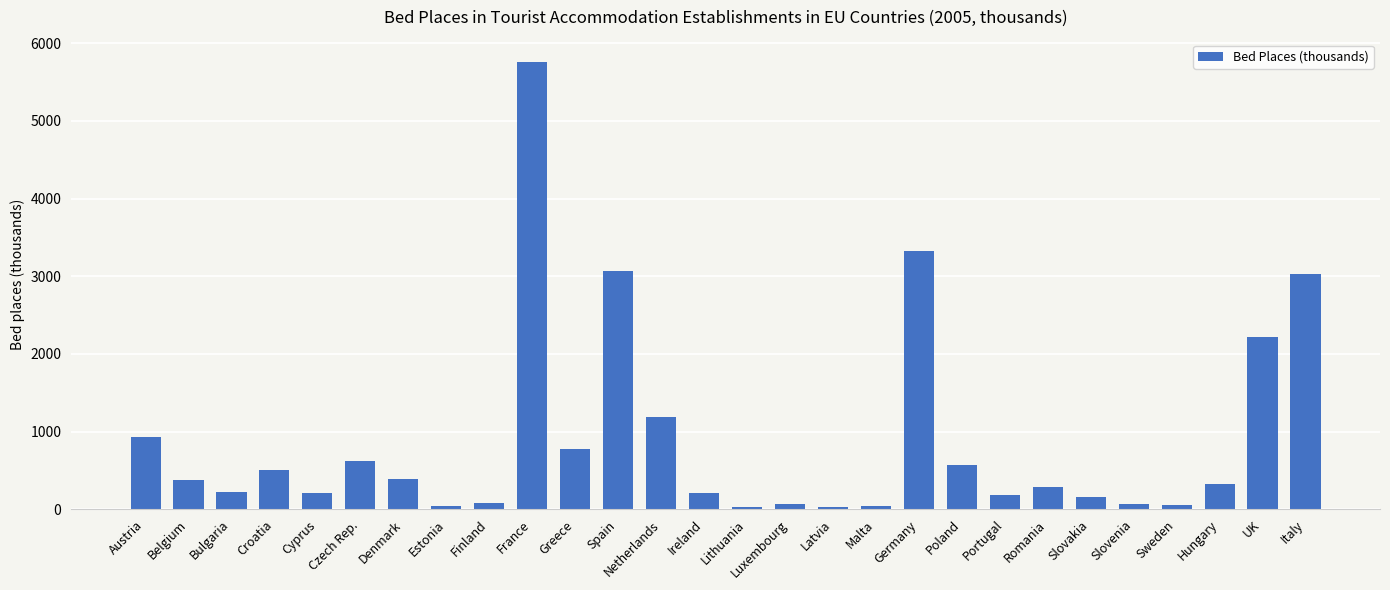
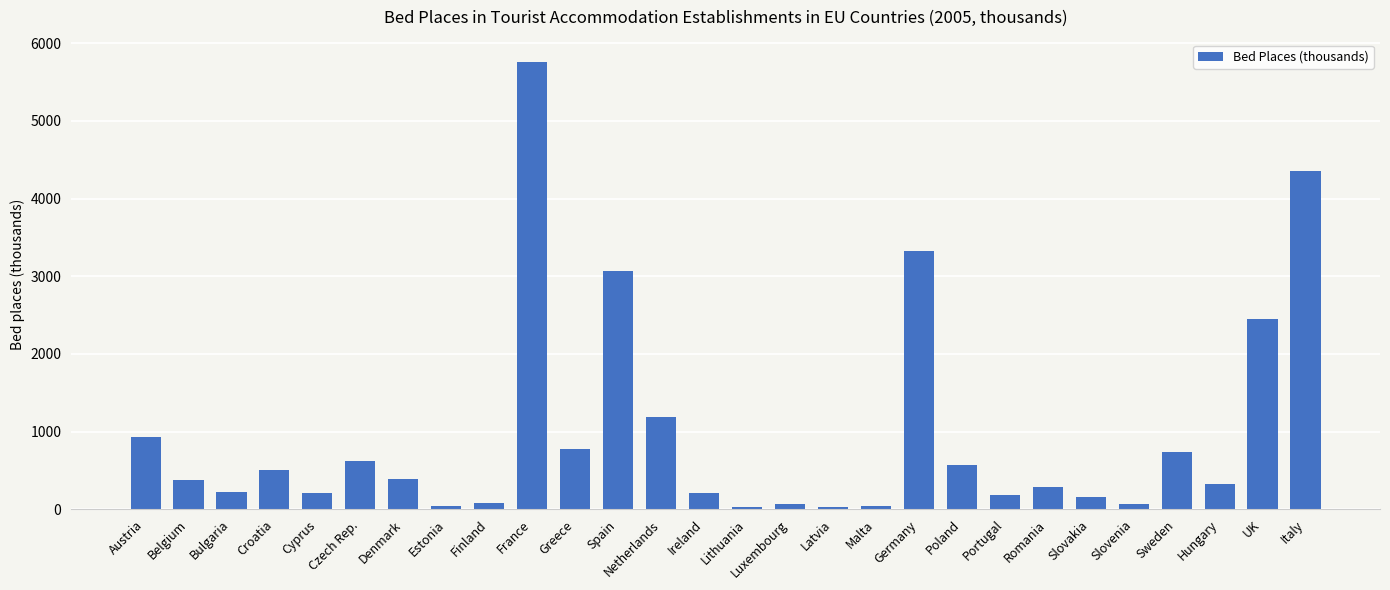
  {
    "Austria": 900,
    "Belgium": 400,
    "Bulgaria": 200,
    "Croatia": 500,
    "Cyprus": 200,
    "Czech Rep.": 600,
    "Denmark": 400,
    "Estonia": 0,
    "Finland": 100,
    "France": 5800,
    "Greece": 800,
    "Spain": 3100,
    "Netherlands": 1200,
    "Ireland": 200,
    "Luxembourg": 100,
    "Malta": 0,
    "Germany": 3300,
    "Poland": 600,
    "Portugal": 200,
    "Romania": 300,
    "Slovakia": 200,
    "Slovenia": 100,
-   "Sweden": 100,
+   "Sweden": 700,
    "Hungary": 300,
-   "UK": 2200,
-   "Italy": 3000
+   "UK": 2500,
+   "Italy": 4400
  }
